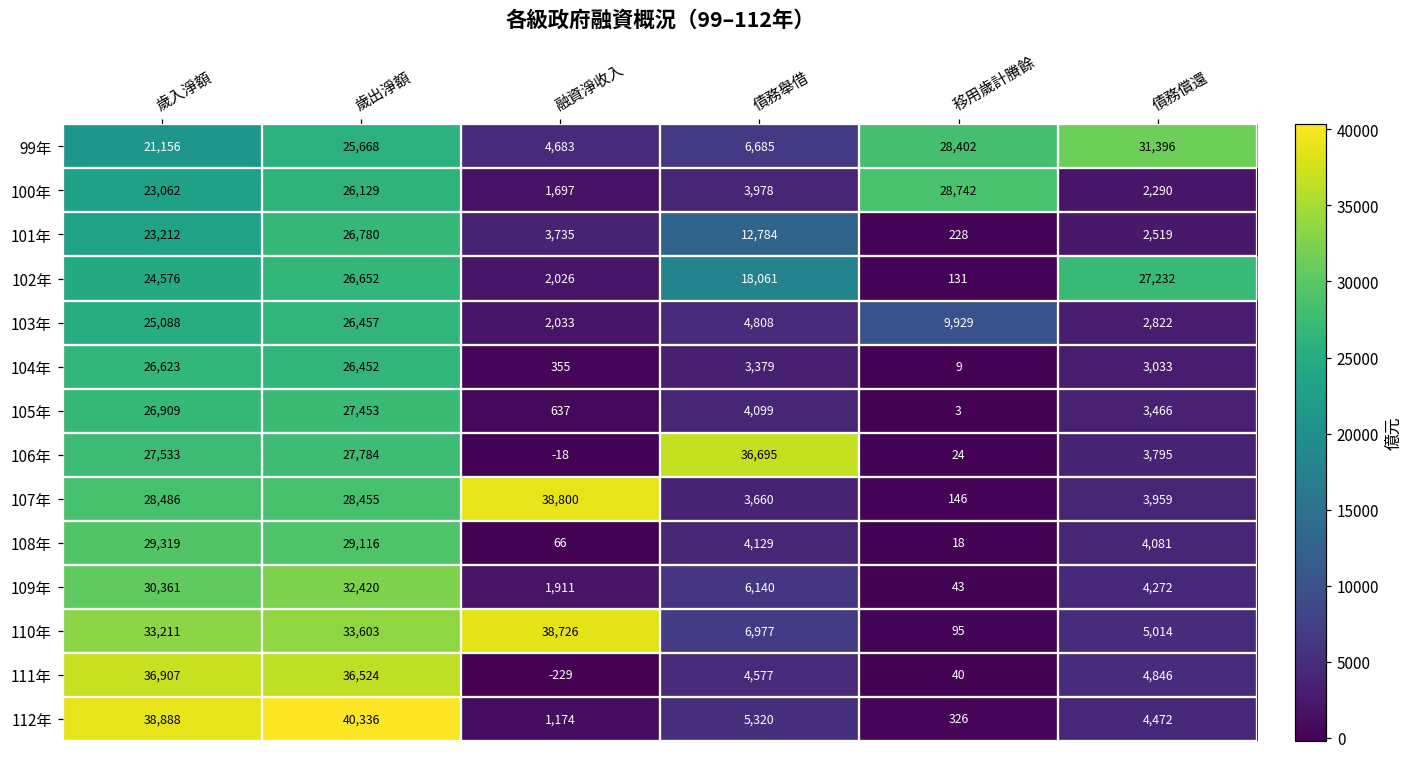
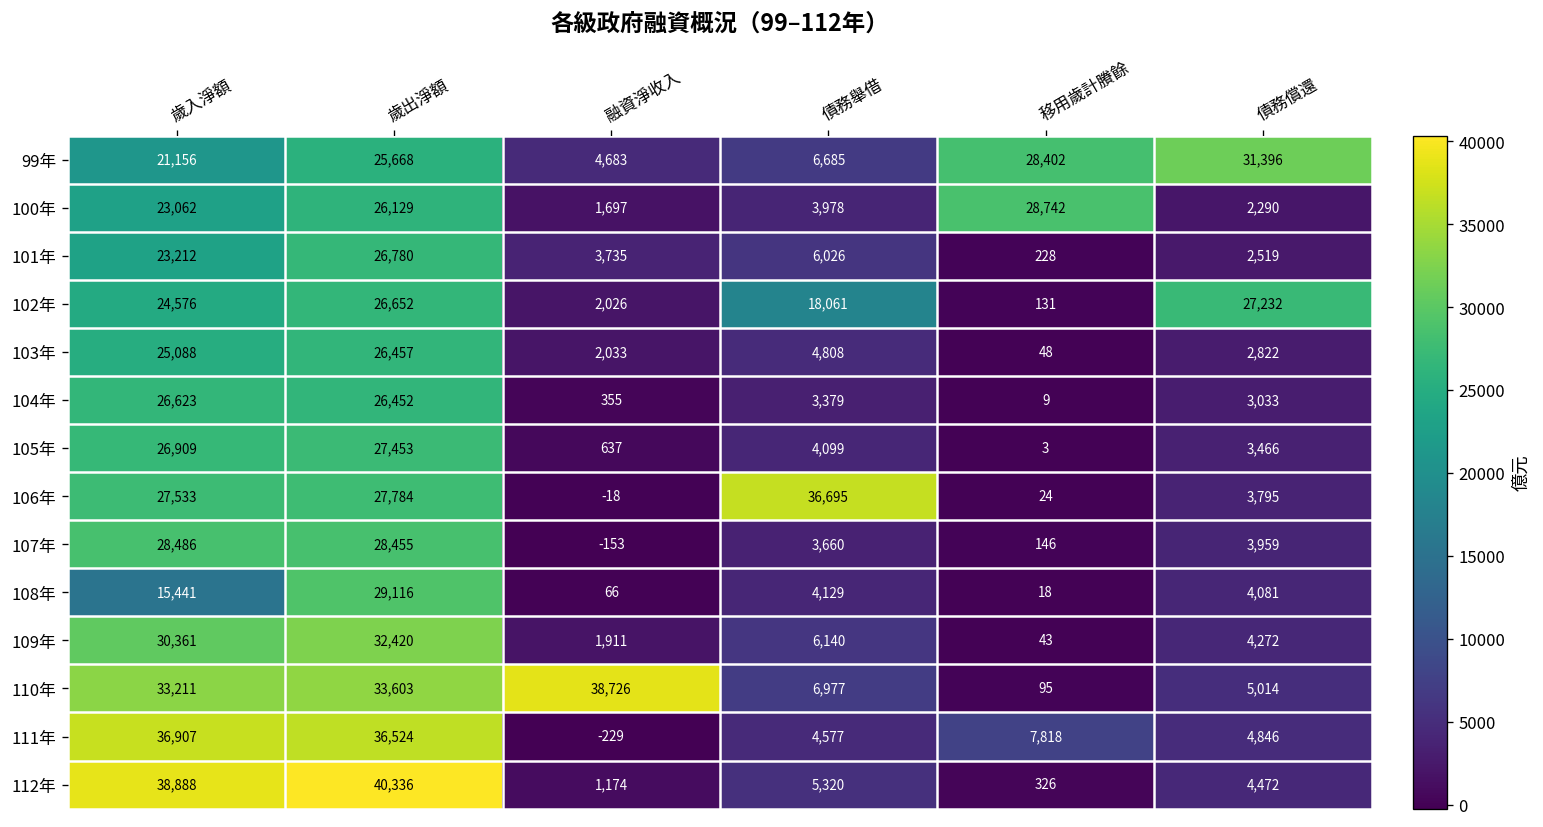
  {
    "99年": {
      "歲入淨額": "21,156",
      "歲出淨額": "25,668",
      "融資淨收入": "4,683",
      "債務舉借": "6,685",
      "移用歲計賸餘": "28,402",
      "債務償還": "31,396"
    },
    "100年": {
      "歲入淨額": "23,062",
      "歲出淨額": "26,129",
      "融資淨收入": "1,697",
      "債務舉借": "3,978",
      "移用歲計賸餘": "28,742",
      "債務償還": "2,290"
    },
    "101年": {
      "歲入淨額": "23,212",
      "歲出淨額": "26,780",
      "融資淨收入": "3,735",
-     "債務舉借": "12,784",
+     "債務舉借": "6,026",
      "移用歲計賸餘": "228",
      "債務償還": "2,519"
    },
    "102年": {
      "歲入淨額": "24,576",
      "歲出淨額": "26,652",
      "融資淨收入": "2,026",
      "債務舉借": "18,061",
      "移用歲計賸餘": "131",
      "債務償還": "27,232"
    },
    "103年": {
      "歲入淨額": "25,088",
      "歲出淨額": "26,457",
      "融資淨收入": "2,033",
      "債務舉借": "4,808",
-     "移用歲計賸餘": "9,929",
+     "移用歲計賸餘": "48",
      "債務償還": "2,822"
    },
    "104年": {
      "歲入淨額": "26,623",
      "歲出淨額": "26,452",
      "融資淨收入": "355",
      "債務舉借": "3,379",
      "移用歲計賸餘": "9",
      "債務償還": "3,033"
    },
    "105年": {
      "歲入淨額": "26,909",
      "歲出淨額": "27,453",
      "融資淨收入": "637",
      "債務舉借": "4,099",
      "移用歲計賸餘": "3",
      "債務償還": "3,466"
    },
    "106年": {
      "歲入淨額": "27,533",
      "歲出淨額": "27,784",
      "融資淨收入": "-18",
      "債務舉借": "36,695",
      "移用歲計賸餘": "24",
      "債務償還": "3,795"
    },
    "107年": {
      "歲入淨額": "28,486",
      "歲出淨額": "28,455",
-     "融資淨收入": "38,800",
+     "融資淨收入": "-153",
      "債務舉借": "3,660",
      "移用歲計賸餘": "146",
      "債務償還": "3,959"
    },
    "108年": {
-     "歲入淨額": "29,319",
+     "歲入淨額": "15,441",
      "歲出淨額": "29,116",
      "融資淨收入": "66",
      "債務舉借": "4,129",
      "移用歲計賸餘": "18",
      "債務償還": "4,081"
    },
    "109年": {
      "歲入淨額": "30,361",
      "歲出淨額": "32,420",
      "融資淨收入": "1,911",
      "債務舉借": "6,140",
      "移用歲計賸餘": "43",
      "債務償還": "4,272"
    },
    "110年": {
      "歲入淨額": "33,211",
      "歲出淨額": "33,603",
      "融資淨收入": "38,726",
      "債務舉借": "6,977",
      "移用歲計賸餘": "95",
      "債務償還": "5,014"
    },
    "111年": {
      "歲入淨額": "36,907",
      "歲出淨額": "36,524",
      "融資淨收入": "-229",
      "債務舉借": "4,577",
-     "移用歲計賸餘": "40",
+     "移用歲計賸餘": "7,818",
      "債務償還": "4,846"
    },
    "112年": {
      "歲入淨額": "38,888",
      "歲出淨額": "40,336",
      "融資淨收入": "1,174",
      "債務舉借": "5,320",
      "移用歲計賸餘": "326",
      "債務償還": "4,472"
    }
  }
